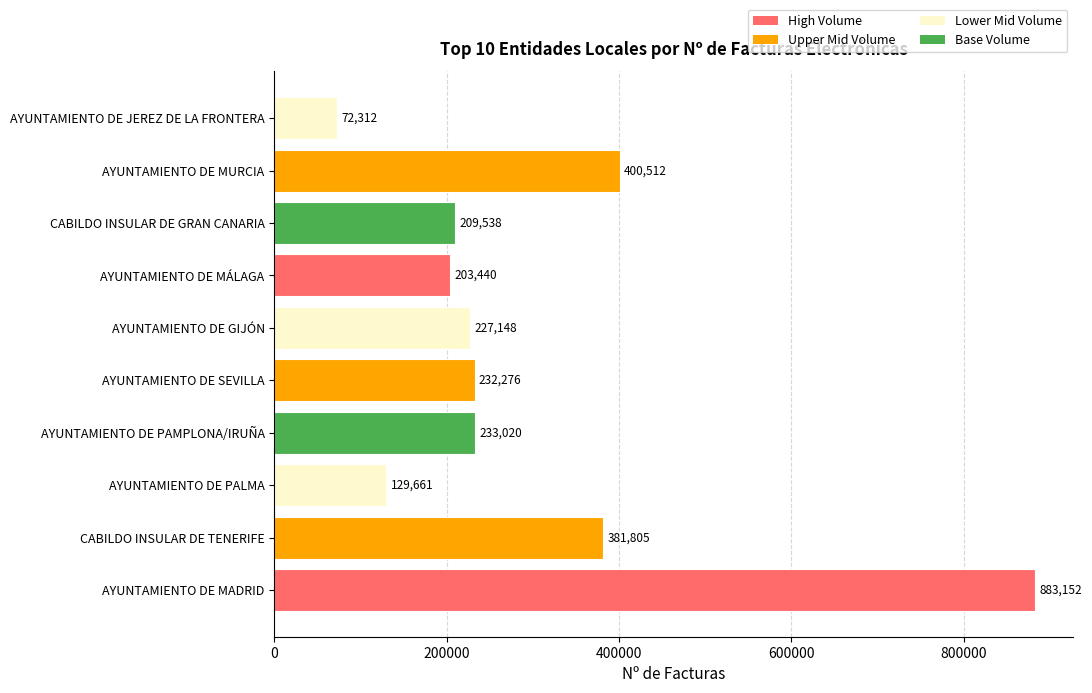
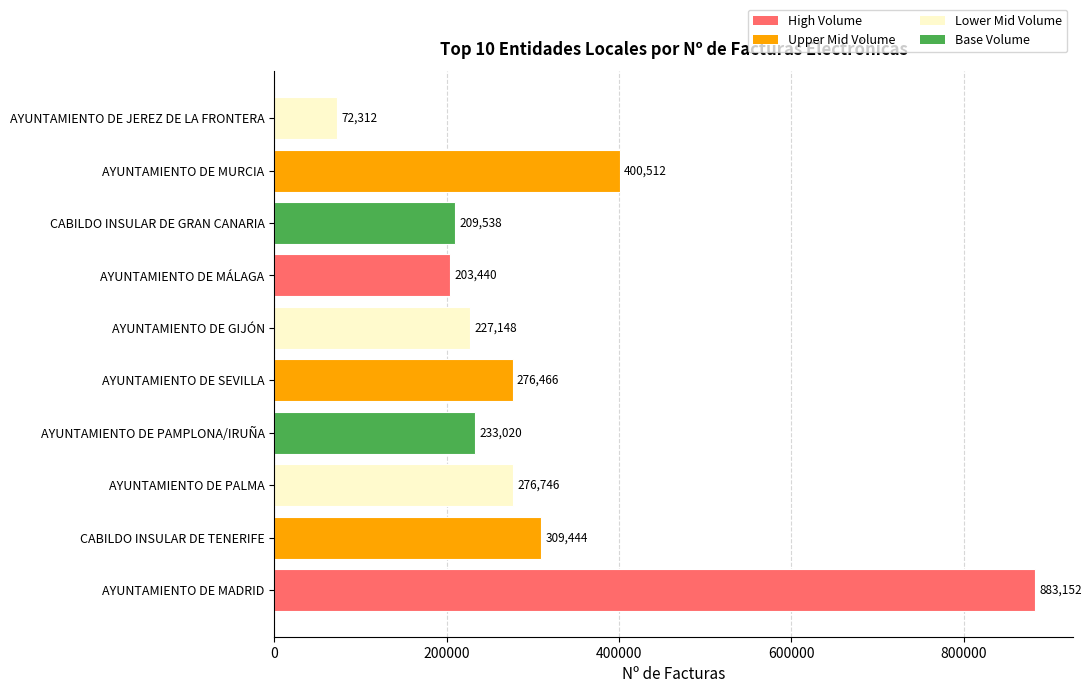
  {
    "AYUNTAMIENTO DE JEREZ DE LA FRONTERA": "72,312",
    "AYUNTAMIENTO DE MURCIA": "400,512",
    "CABILDO INSULAR DE GRAN CANARIA": "209,538",
    "AYUNTAMIENTO DE MÁLAGA": "203,440",
    "AYUNTAMIENTO DE GIJÓN": "227,148",
-   "AYUNTAMIENTO DE SEVILLA": "232,276",
+   "AYUNTAMIENTO DE SEVILLA": "276,466",
    "AYUNTAMIENTO DE PAMPLONA/IRUÑA": "233,020",
-   "AYUNTAMIENTO DE PALMA": "129,661",
-   "CABILDO INSULAR DE TENERIFE": "381,805",
+   "AYUNTAMIENTO DE PALMA": "276,746",
+   "CABILDO INSULAR DE TENERIFE": "309,444",
    "AYUNTAMIENTO DE MADRID": "883,152"
  }
